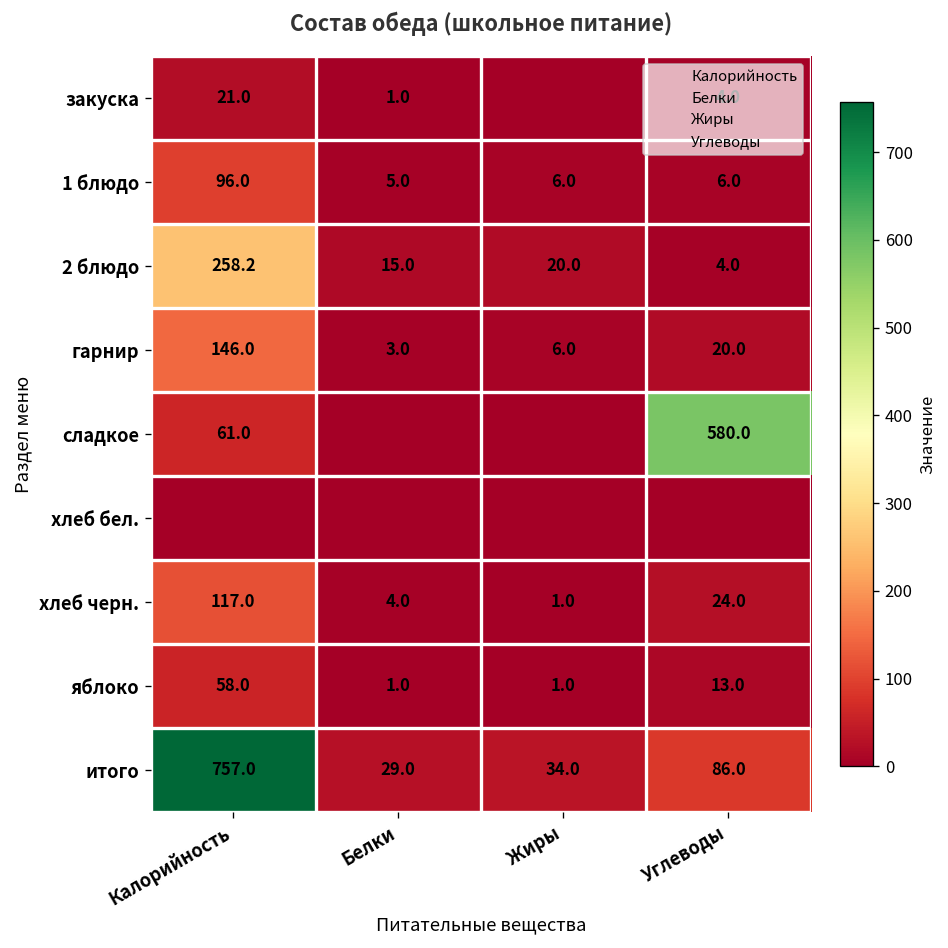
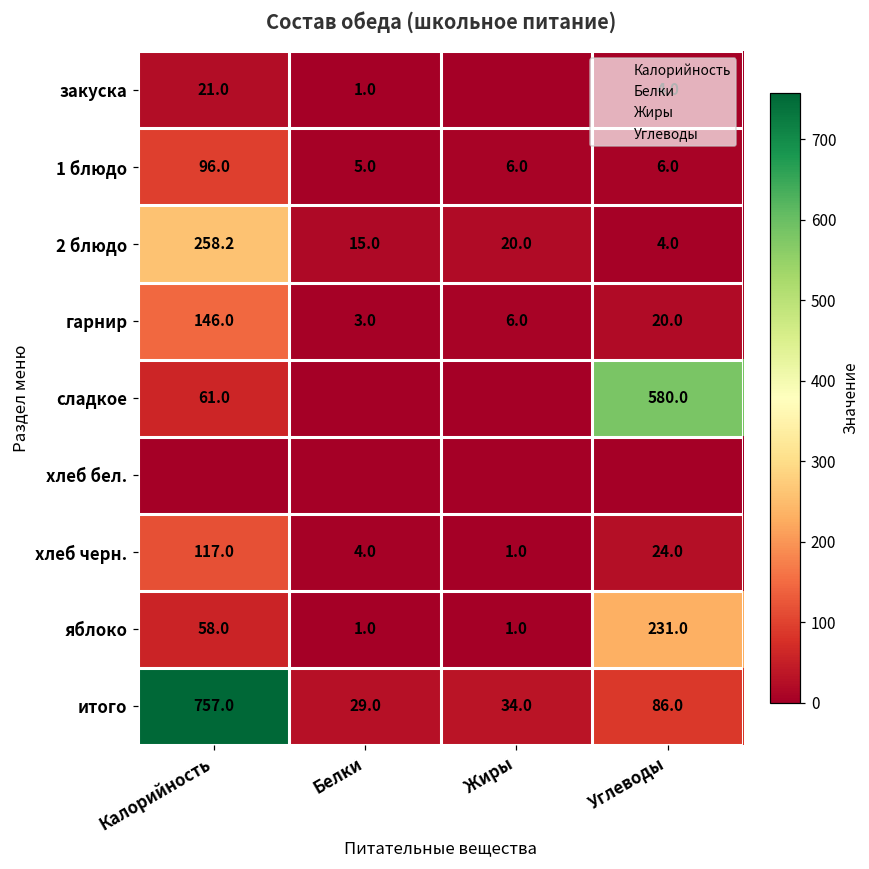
  {
    "закуска": {
      "Калорийность": 21.0,
      "Белки": 1.0
    },
    "1 блюдо": {
      "Калорийность": 96.0,
      "Белки": 5.0,
      "Жиры": 6.0,
      "Углеводы": 6.0
    },
    "2 блюдо": {
      "Калорийность": 258.2,
      "Белки": 15.0,
      "Жиры": 20.0,
      "Углеводы": 4.0
    },
    "гарнир": {
      "Калорийность": 146.0,
      "Белки": 3.0,
      "Жиры": 6.0,
      "Углеводы": 20.0
    },
    "сладкое": {
      "Калорийность": 61.0,
      "Углеводы": 580.0
    },
    "хлеб черн.": {
      "Калорийность": 117.0,
      "Белки": 4.0,
      "Жиры": 1.0,
      "Углеводы": 24.0
    },
    "яблоко": {
      "Калорийность": 58.0,
      "Белки": 1.0,
      "Жиры": 1.0,
-     "Углеводы": 13.0
+     "Углеводы": 231.0
    },
    "итого": {
      "Калорийность": 757.0,
      "Белки": 29.0,
      "Жиры": 34.0,
      "Углеводы": 86.0
    }
  }
